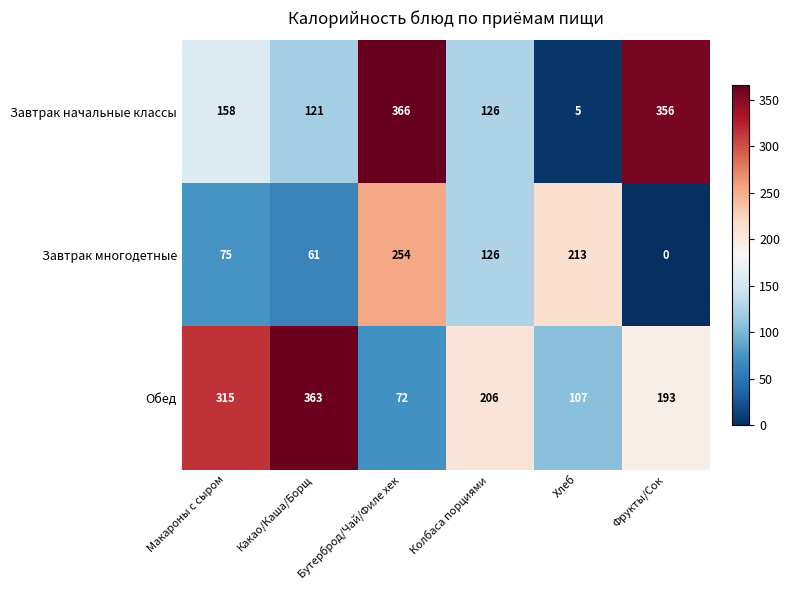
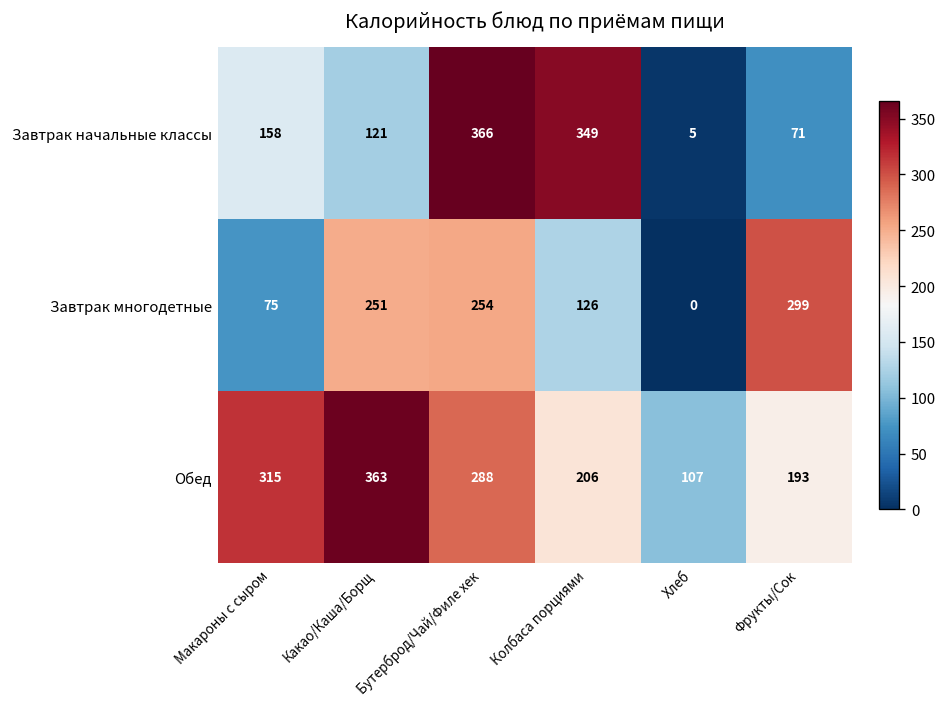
  {
    "Завтрак начальные классы": {
      "Макароны с сыром": 158,
      "Какао/Каша/Борщ": 121,
      "Бутерброд/Чай/Филе хек": 366,
-     "Колбаса порциями": 126,
+     "Колбаса порциями": 349,
      "Хлеб": 5,
-     "Фрукты/Сок": 356
+     "Фрукты/Сок": 71
    },
    "Завтрак многодетные": {
      "Макароны с сыром": 75,
-     "Какао/Каша/Борщ": 61,
+     "Какао/Каша/Борщ": 251,
      "Бутерброд/Чай/Филе хек": 254,
      "Колбаса порциями": 126,
-     "Хлеб": 213,
-     "Фрукты/Сок": 0
+     "Хлеб": 0,
+     "Фрукты/Сок": 299
    },
    "Обед": {
      "Макароны с сыром": 315,
      "Какао/Каша/Борщ": 363,
-     "Бутерброд/Чай/Филе хек": 72,
+     "Бутерброд/Чай/Филе хек": 288,
      "Колбаса порциями": 206,
      "Хлеб": 107,
      "Фрукты/Сок": 193
    }
  }
